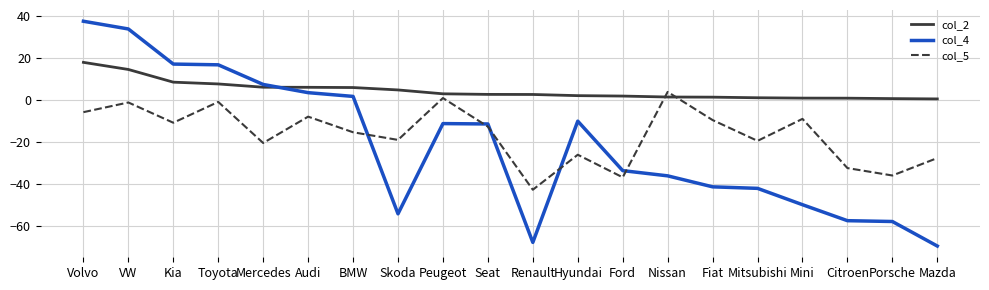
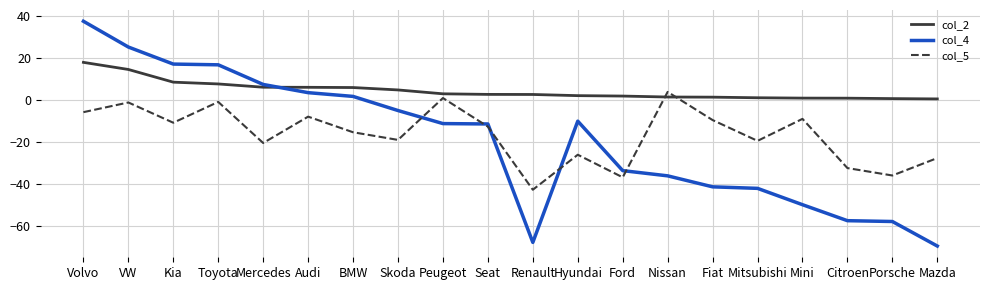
  {
    "col_4": {
      "Volvo": 38,
-     "VW": 34,
+     "VW": 25,
      "Kia": 17,
      "Toyota": 17,
      "Mercedes": 8,
      "Audi": 4,
      "BMW": 2,
-     "Skoda": -54,
+     "Skoda": -5,
      "Peugeot": -11,
      "Seat": -11,
      "Renault": -68,
      "Hyundai": -10,
      "Ford": -33,
      "Nissan": -36,
      "Fiat": -41,
      "Mitsubishi": -42,
      "Mini": -50,
      "Citroen": -57,
      "Porsche": -58,
      "Mazda": -69
    }
  }
